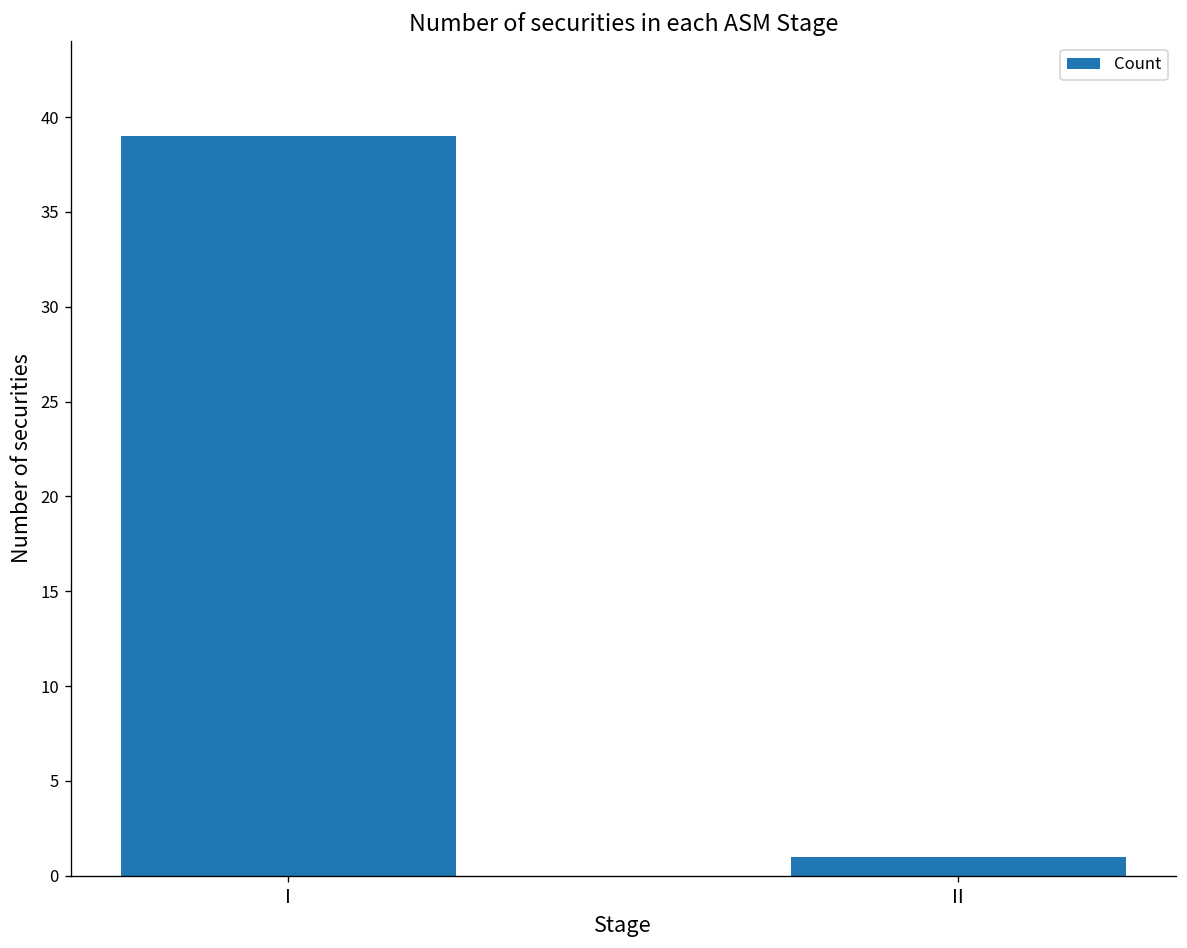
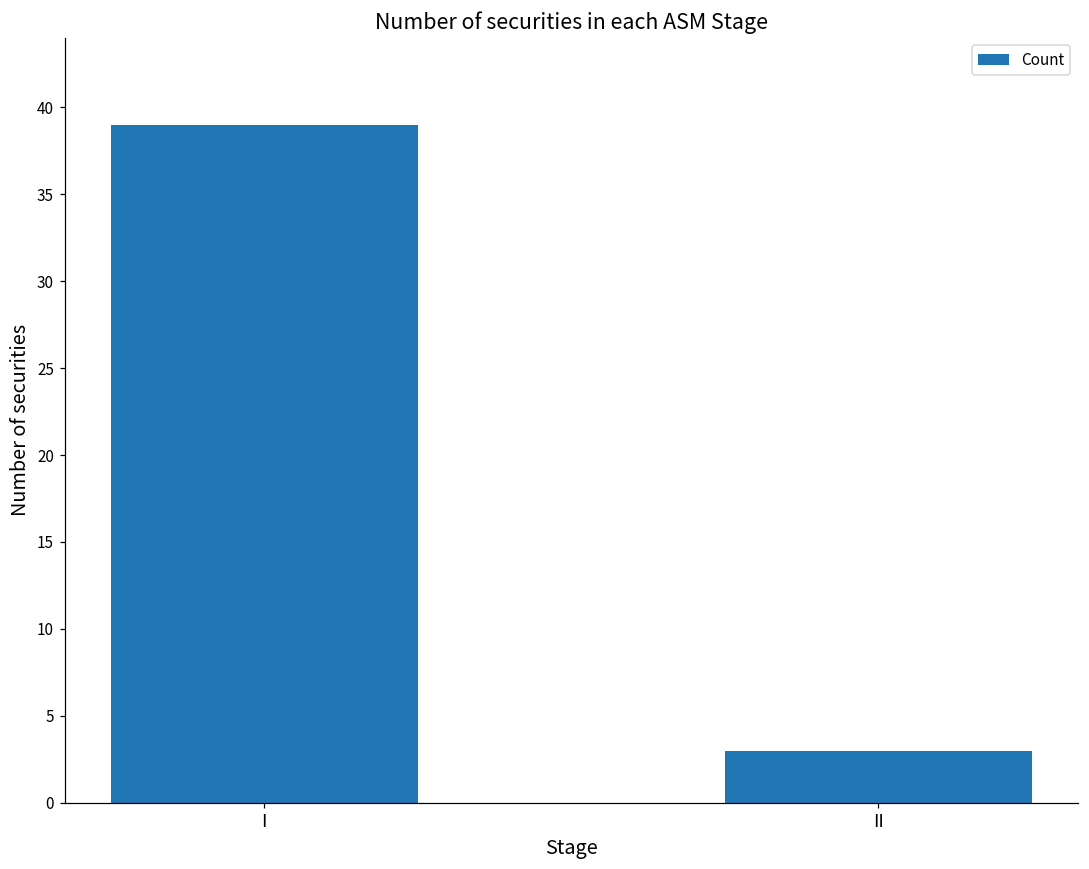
  {
    "I": 39,
-   "II": 1
+   "II": 3
  }
